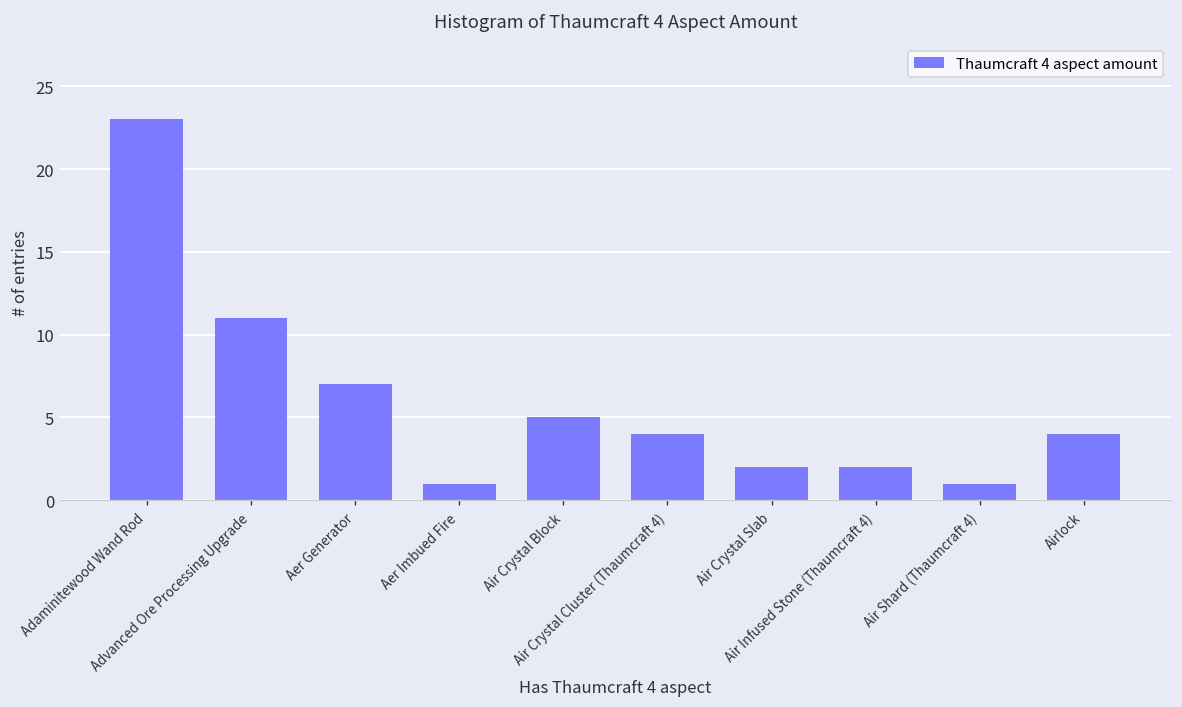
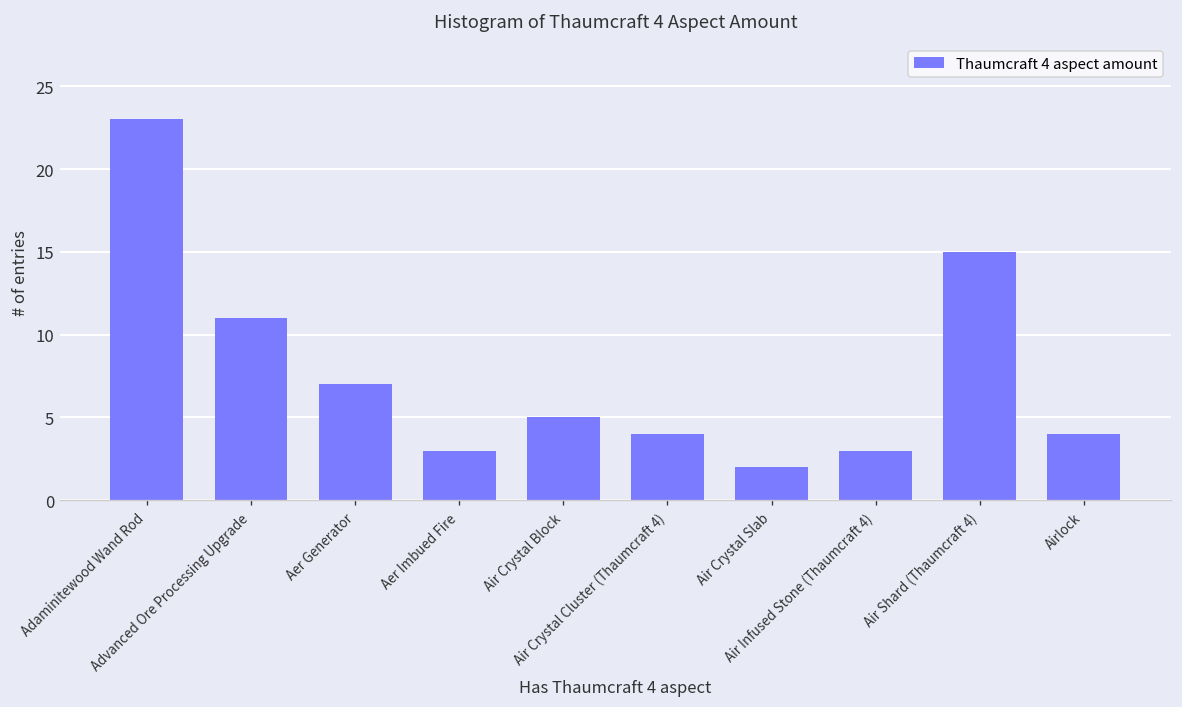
  {
    "Adaminitewood Wand Rod": 23,
    "Advanced Ore Processing Upgrade": 11,
    "Aer Generator": 7,
-   "Aer Imbued Fire": 1,
+   "Aer Imbued Fire": 3,
    "Air Crystal Block": 5,
    "Air Crystal Cluster (Thaumcraft 4)": 4,
    "Air Crystal Slab": 2,
-   "Air Infused Stone (Thaumcraft 4)": 2,
-   "Air Shard (Thaumcraft 4)": 1,
+   "Air Infused Stone (Thaumcraft 4)": 3,
+   "Air Shard (Thaumcraft 4)": 15,
    "Airlock": 4
  }
